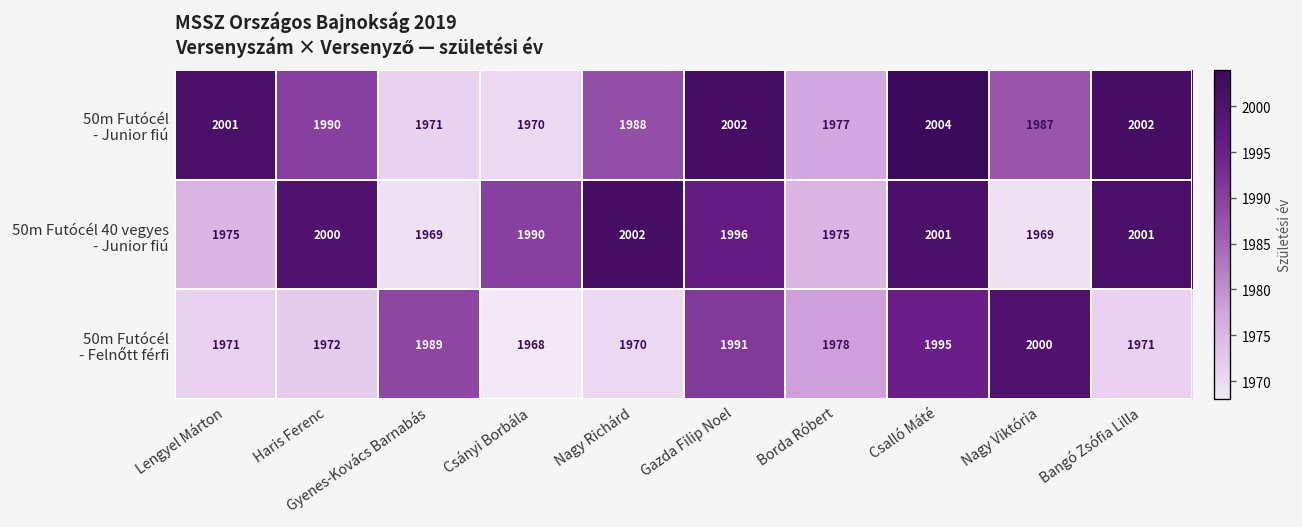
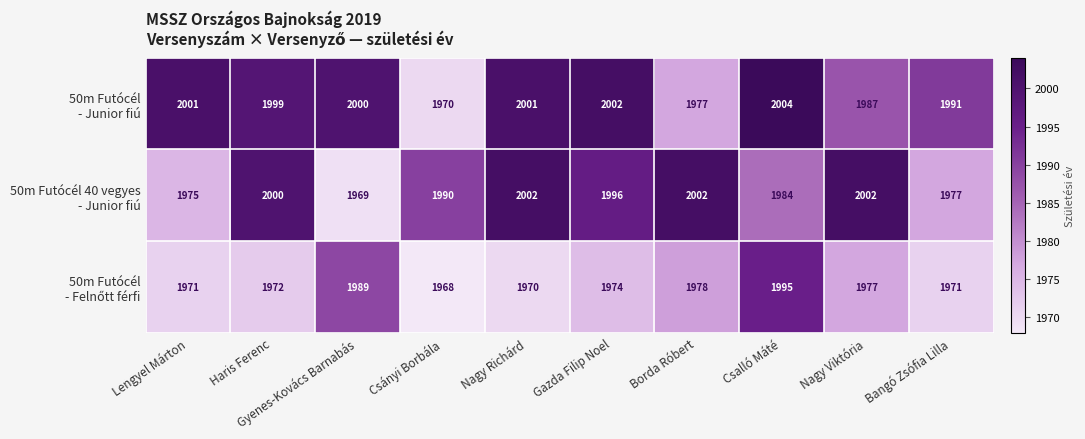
  {
    "50m Futócél - Junior fiú": {
      "Lengyel Márton": 2001,
-     "Haris Ferenc": 1990,
-     "Gyenes-Kovács Barnabás": 1971,
+     "Haris Ferenc": 1999,
+     "Gyenes-Kovács Barnabás": 2000,
      "Csányi Borbála": 1970,
-     "Nagy Richárd": 1988,
+     "Nagy Richárd": 2001,
      "Gazda Filip Noel": 2002,
      "Borda Róbert": 1977,
      "Csalló Máté": 2004,
      "Nagy Viktória": 1987,
-     "Bangó Zsófia Lilla": 2002
+     "Bangó Zsófia Lilla": 1991
    },
    "50m Futócél 40 vegyes - Junior fiú": {
      "Lengyel Márton": 1975,
      "Haris Ferenc": 2000,
      "Gyenes-Kovács Barnabás": 1969,
      "Csányi Borbála": 1990,
      "Nagy Richárd": 2002,
      "Gazda Filip Noel": 1996,
-     "Borda Róbert": 1975,
-     "Csalló Máté": 2001,
-     "Nagy Viktória": 1969,
-     "Bangó Zsófia Lilla": 2001
+     "Borda Róbert": 2002,
+     "Csalló Máté": 1984,
+     "Nagy Viktória": 2002,
+     "Bangó Zsófia Lilla": 1977
    },
    "50m Futócél - Felnőtt férfi": {
      "Lengyel Márton": 1971,
      "Haris Ferenc": 1972,
      "Gyenes-Kovács Barnabás": 1989,
      "Csányi Borbála": 1968,
      "Nagy Richárd": 1970,
-     "Gazda Filip Noel": 1991,
+     "Gazda Filip Noel": 1974,
      "Borda Róbert": 1978,
      "Csalló Máté": 1995,
-     "Nagy Viktória": 2000,
+     "Nagy Viktória": 1977,
      "Bangó Zsófia Lilla": 1971
    }
  }
